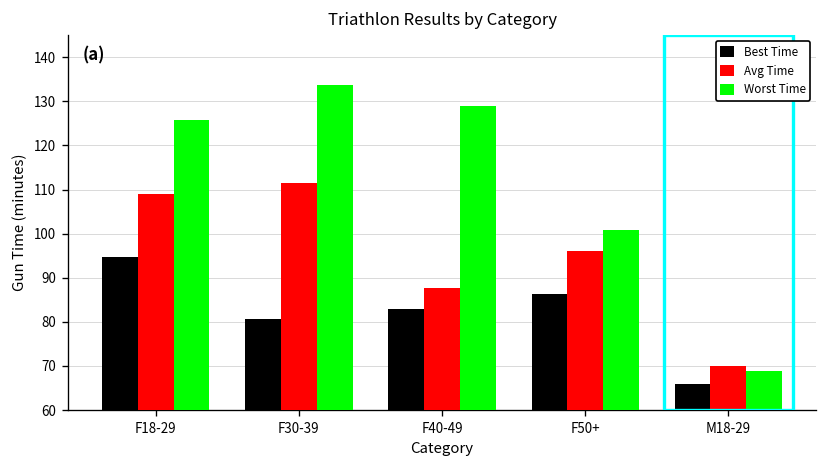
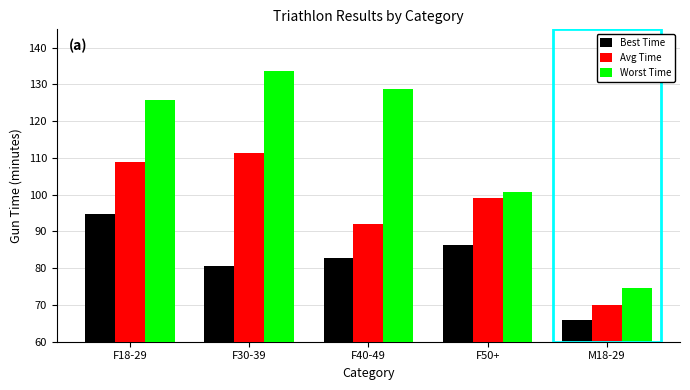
  {
    "Best Time": {
      "F18-29": 95,
      "F30-39": 81,
      "F40-49": 83,
      "F50+": 86,
      "M18-29": 66
    },
    "Avg Time": {
      "F18-29": 109,
      "F30-39": 111,
-     "F40-49": 88,
-     "F50+": 96,
+     "F40-49": 92,
+     "F50+": 99,
      "M18-29": 70
    },
    "Worst Time": {
      "F18-29": 126,
      "F30-39": 134,
      "F40-49": 129,
      "F50+": 101,
-     "M18-29": 69
+     "M18-29": 75
    }
  }
